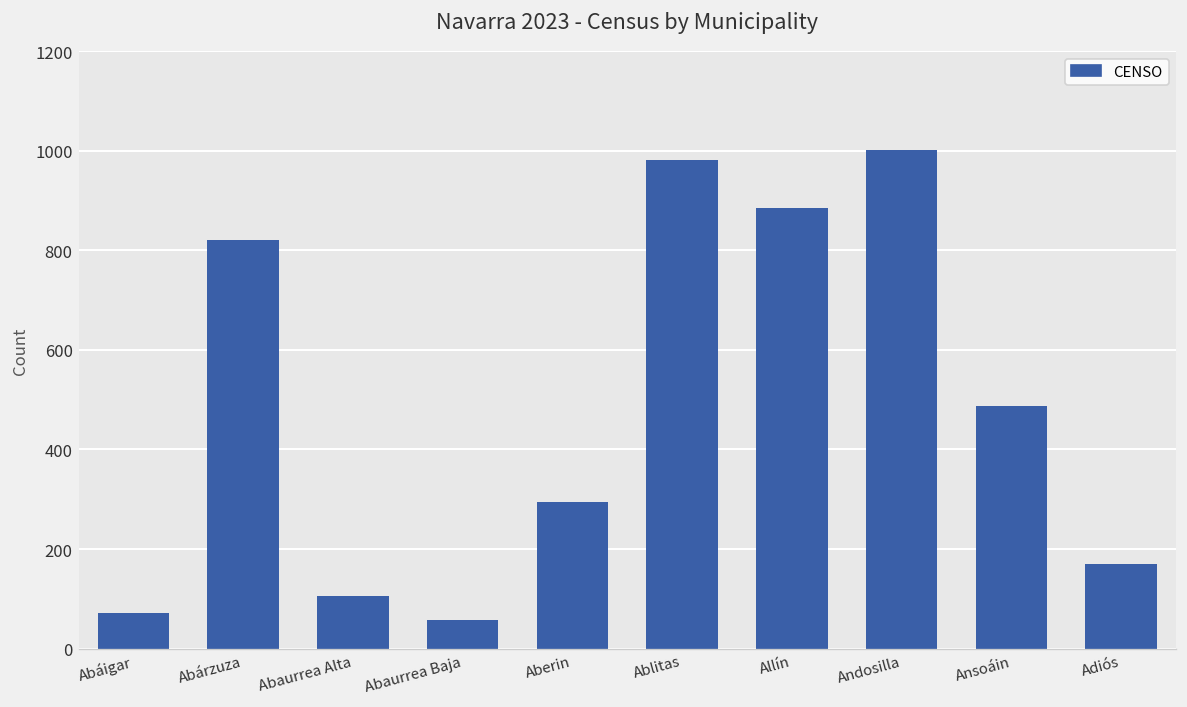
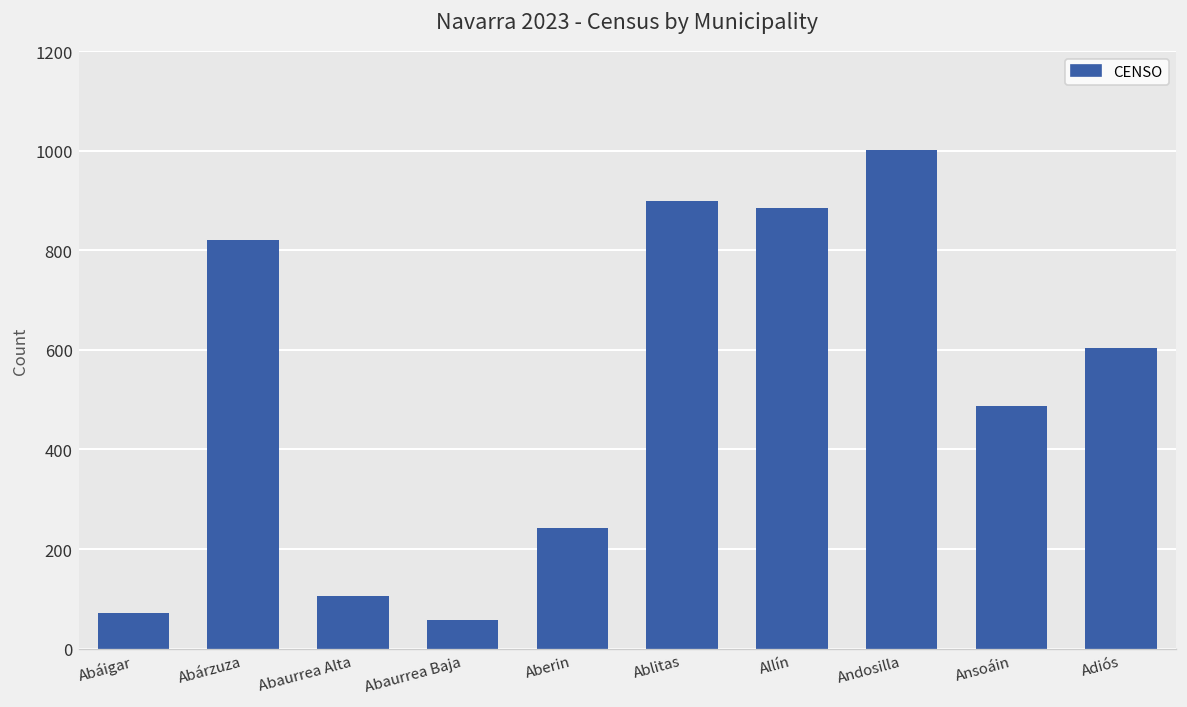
  {
    "Abáigar": 70,
    "Abárzuza": 820,
    "Abaurrea Alta": 110,
    "Abaurrea Baja": 60,
-   "Aberin": 300,
-   "Ablitas": 980,
+   "Aberin": 240,
+   "Ablitas": 900,
    "Allín": 880,
    "Andosilla": 1000,
    "Ansoáin": 490,
-   "Adiós": 170
+   "Adiós": 600
  }
